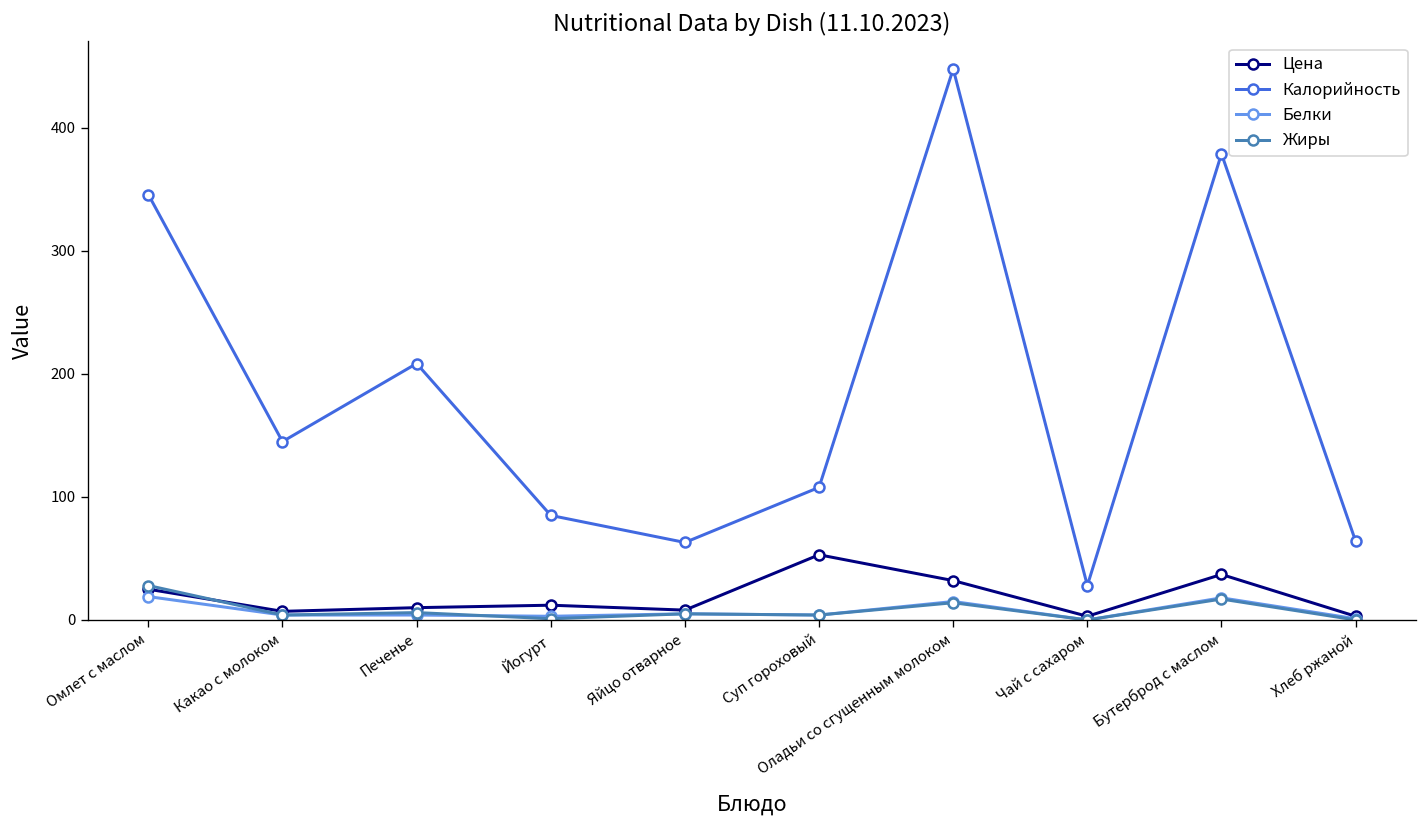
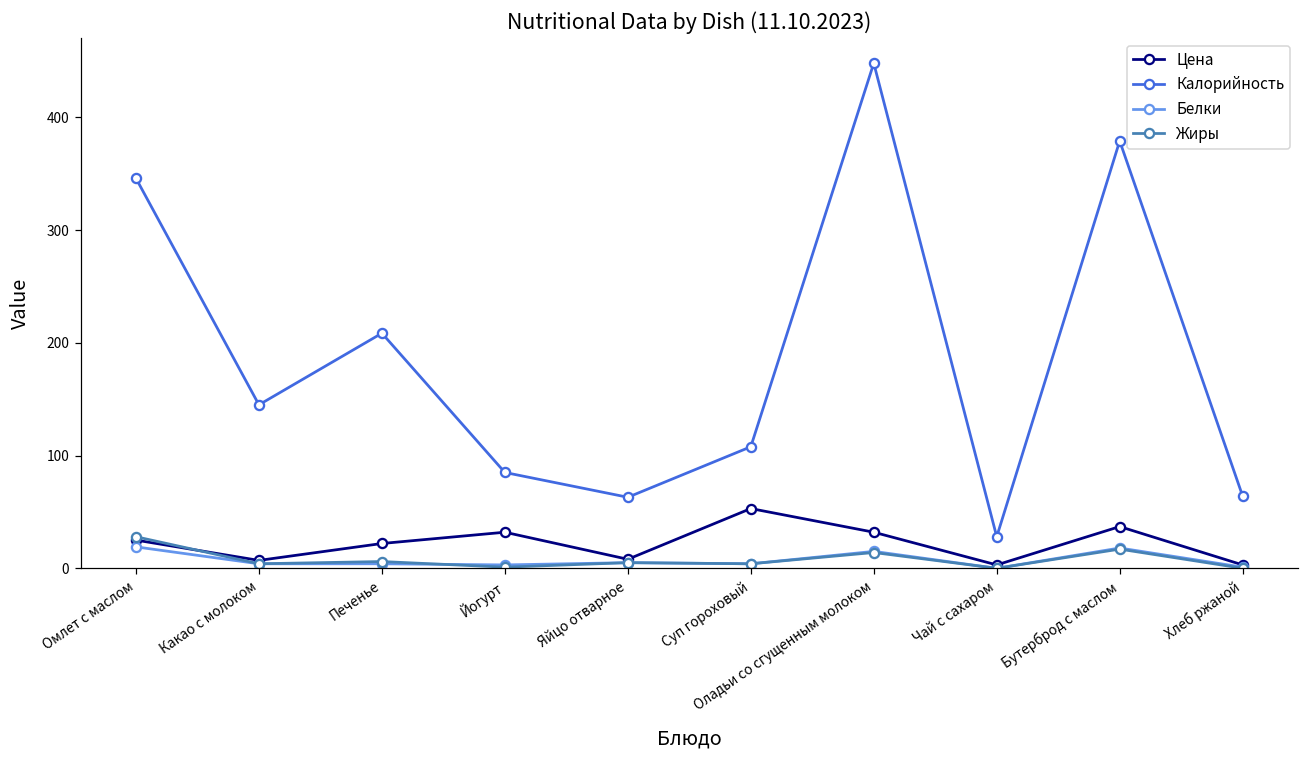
  {
    "Цена": {
      "Омлет с маслом": 25,
      "Какао с молоком": 7,
-     "Печенье": 10,
-     "Йогурт": 12,
+     "Печенье": 22,
+     "Йогурт": 32,
      "Яйцо отварное": 8,
      "Суп гороховый": 53,
      "Оладьи со сгущенным молоком": 32,
      "Чай с сахаром": 3,
      "Бутерброд с маслом": 37
    }
  }
